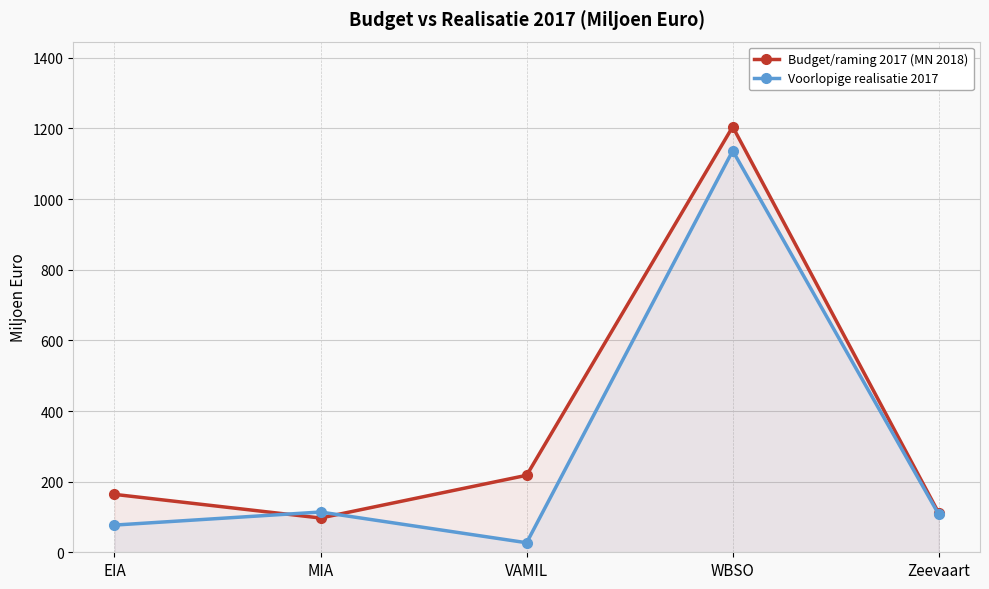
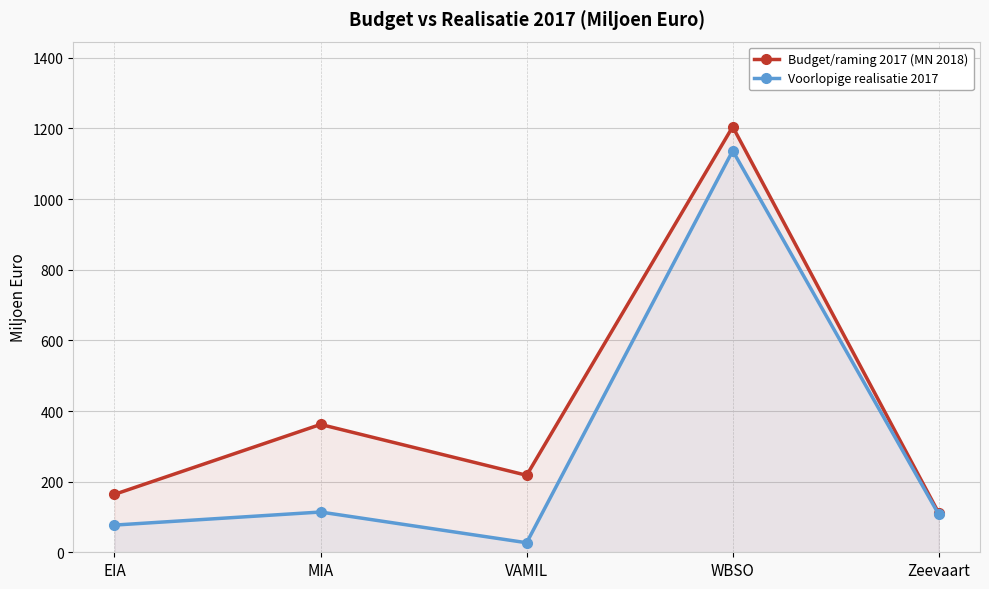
  {
    "Budget/raming 2017 (MN 2018)": {
      "EIA": 160,
-     "MIA": 100,
+     "MIA": 360,
      "VAMIL": 220,
      "WBSO": 1210
    },
    "Voorlopige realisatie 2017": {
      "EIA": 80,
      "MIA": 110,
      "VAMIL": 30,
      "WBSO": 1140
    }
  }
